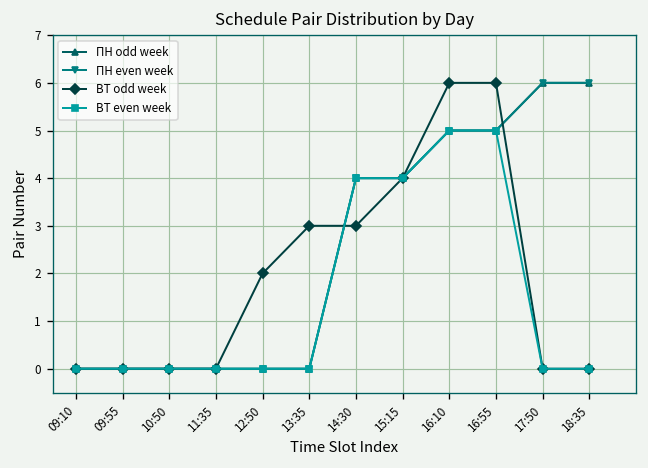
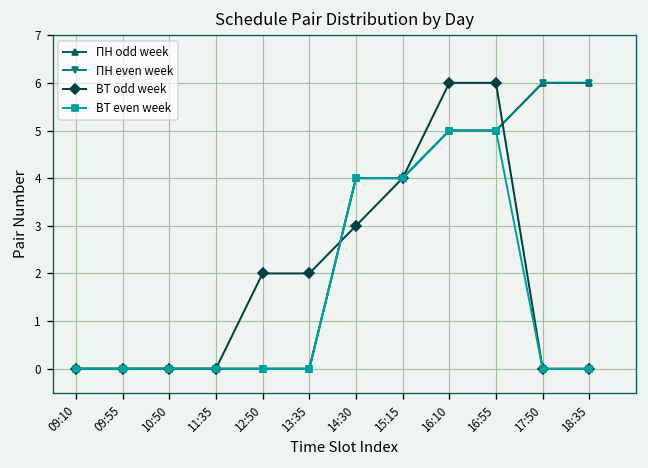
  {
    "ВТ odd week": {
      "12:50": 2,
-     "13:35": 3,
+     "13:35": 2,
      "14:30": 3,
      "16:10": 6,
      "16:55": 6
    }
  }
